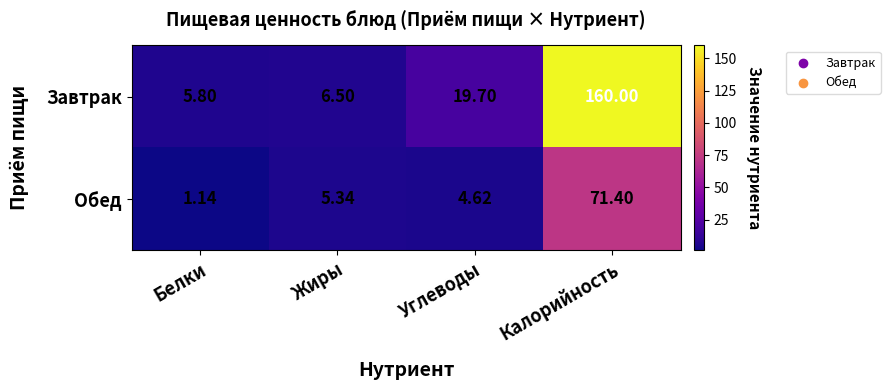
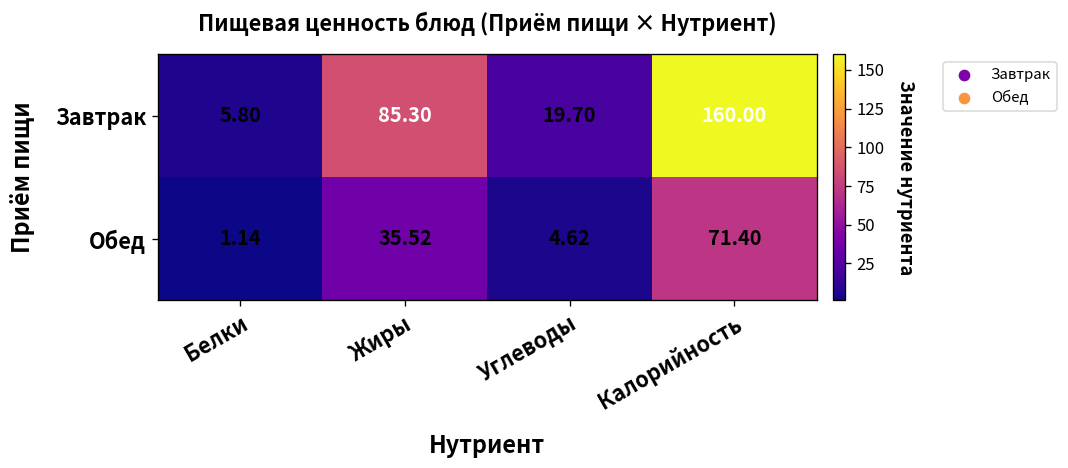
  {
    "Завтрак": {
      "Белки": 5.80,
-     "Жиры": 6.50,
+     "Жиры": 85.30,
      "Углеводы": 19.70,
      "Калорийность": 160.00
    },
    "Обед": {
      "Белки": 1.14,
-     "Жиры": 5.34,
+     "Жиры": 35.52,
      "Углеводы": 4.62,
      "Калорийность": 71.40
    }
  }
